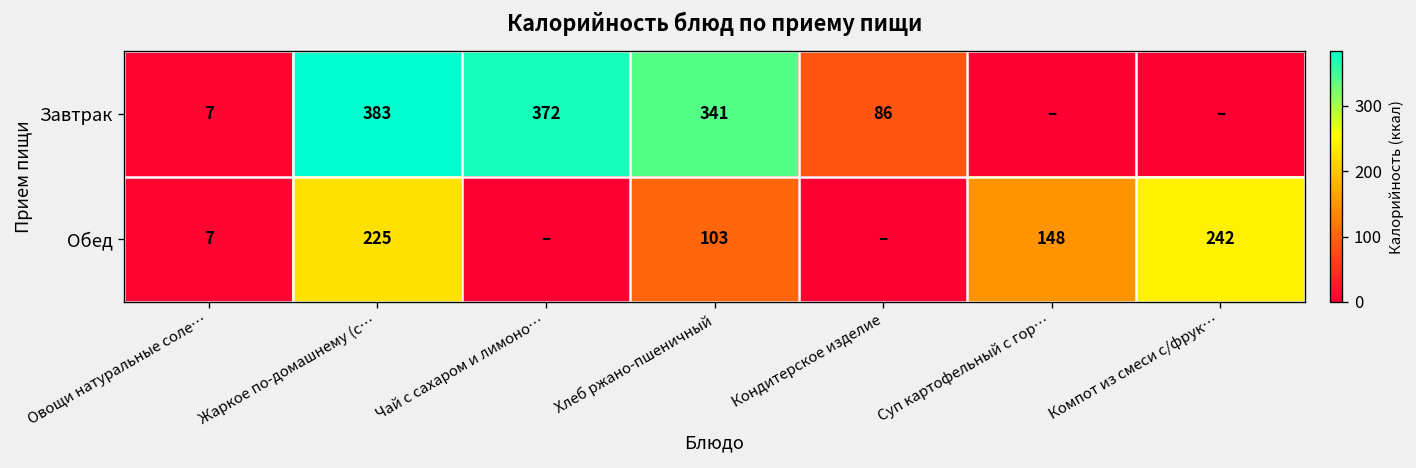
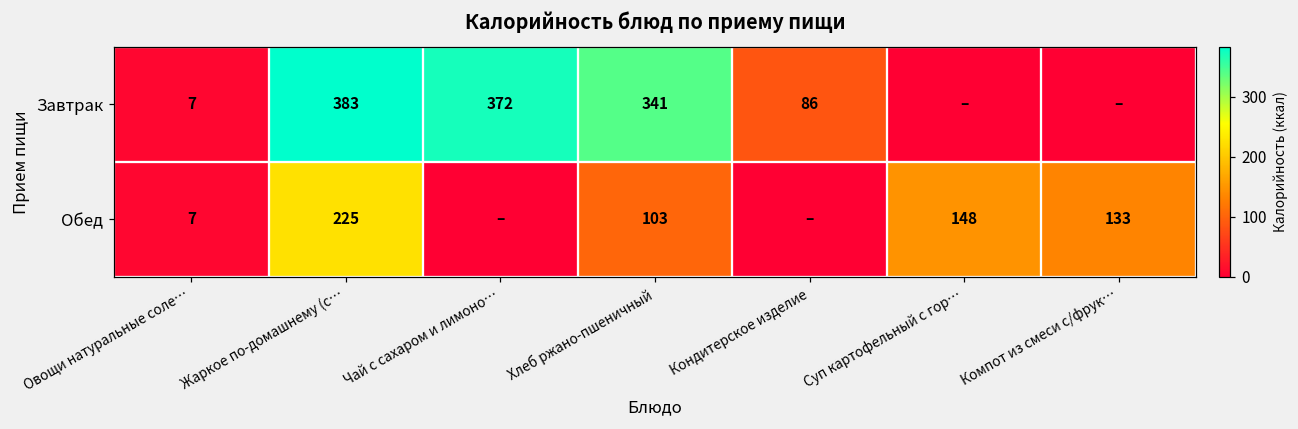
  {
    "Завтрак": {
      "Овощи натуральные соле…": 7,
      "Жаркое по-домашнему (с…": 383,
      "Чай с сахаром и лимоно…": 372,
      "Хлеб ржано-пшеничный": 341,
      "Кондитерское изделие": 86
    },
    "Обед": {
      "Овощи натуральные соле…": 7,
      "Жаркое по-домашнему (с…": 225,
      "Хлеб ржано-пшеничный": 103,
      "Суп картофельный с гор…": 148,
-     "Компот из смеси с/фрук…": 242
+     "Компот из смеси с/фрук…": 133
    }
  }
